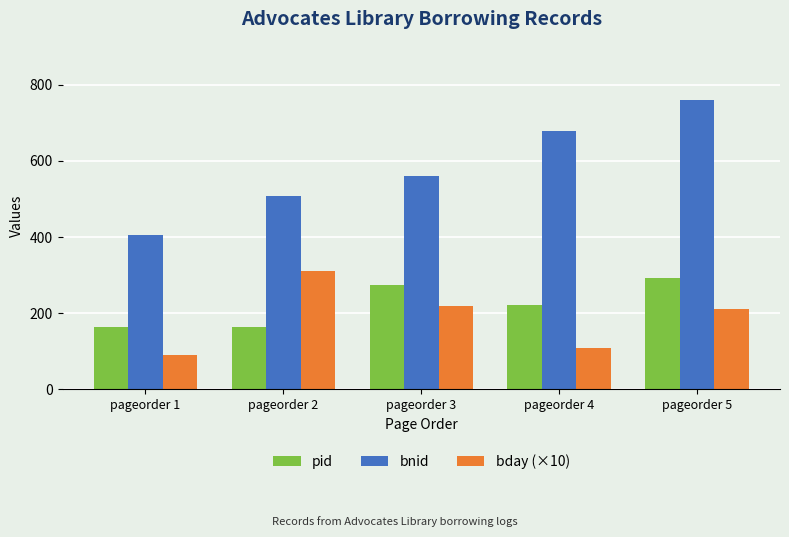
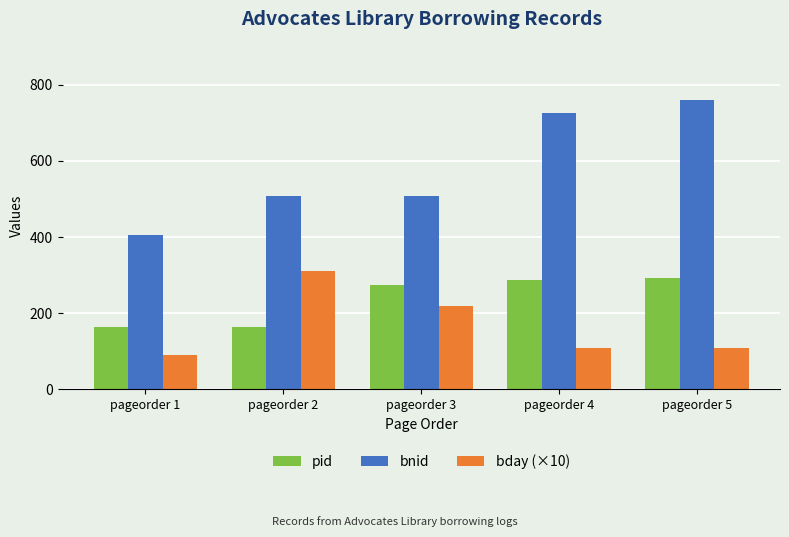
  {
    "pid": {
      "pageorder 1": 160,
      "pageorder 2": 160,
      "pageorder 3": 270,
-     "pageorder 4": 220,
+     "pageorder 4": 290,
      "pageorder 5": 290
    },
    "bnid": {
      "pageorder 1": 410,
      "pageorder 2": 510,
-     "pageorder 3": 560,
-     "pageorder 4": 680,
+     "pageorder 3": 510,
+     "pageorder 4": 730,
      "pageorder 5": 760
    },
    "bday (×10)": {
      "pageorder 1": 90,
      "pageorder 2": 310,
      "pageorder 3": 220,
      "pageorder 4": 110,
-     "pageorder 5": 210
+     "pageorder 5": 110
    }
  }
